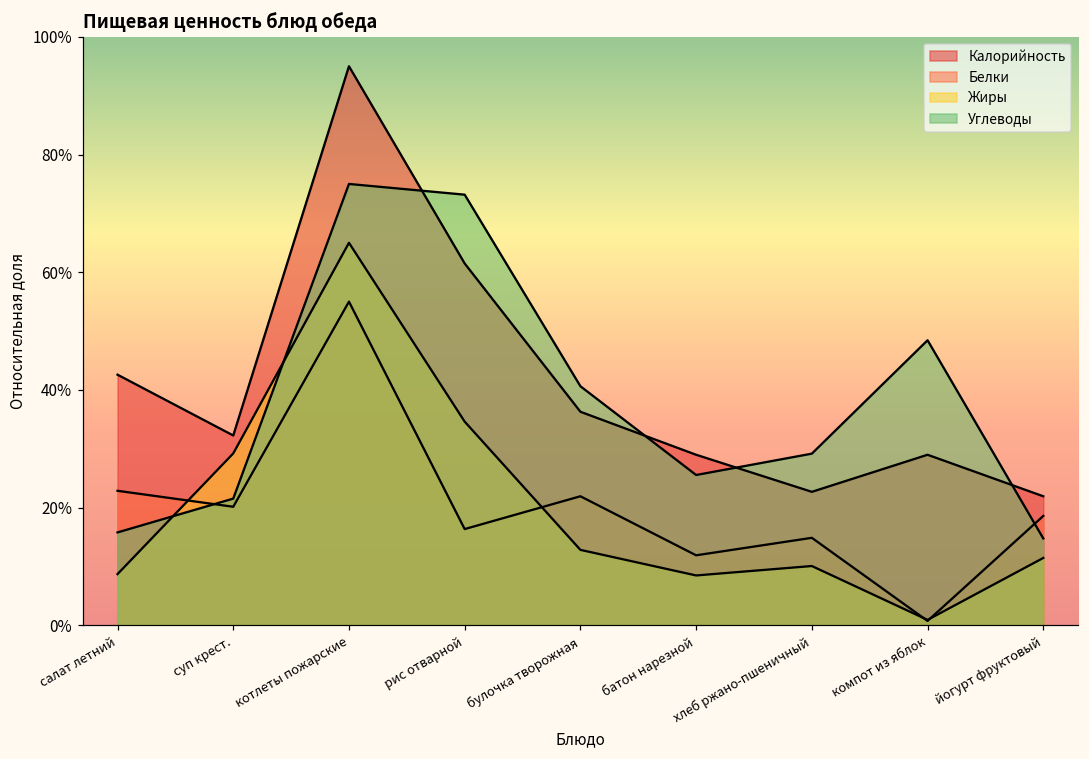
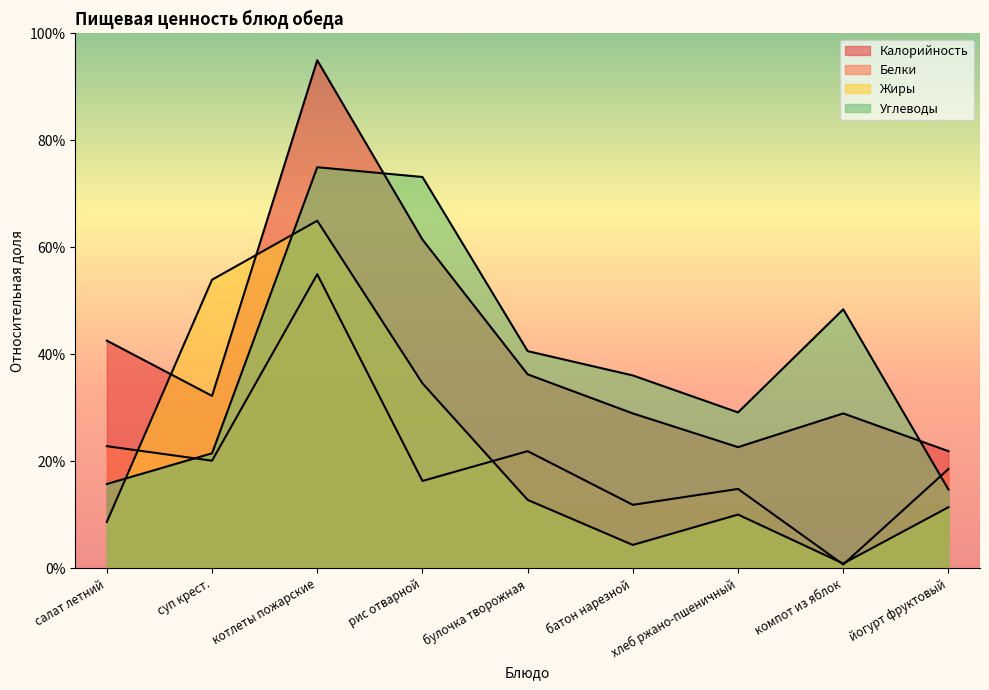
  {
    "Жиры": {
      "салат летний": "9%",
-     "суп крест.": "29%",
+     "суп крест.": "54%",
      "котлеты пожарские": "65%",
      "рис отварной": "35%",
      "булочка творожная": "13%",
-     "батон нарезной": "8%",
+     "батон нарезной": "4%",
      "хлеб ржано-пшеничный": "10%",
      "йогурт фруктовый": "11%"
    },
    "Углеводы": {
      "салат летний": "16%",
      "суп крест.": "22%",
      "котлеты пожарские": "75%",
      "рис отварной": "73%",
      "булочка творожная": "41%",
-     "батон нарезной": "26%",
+     "батон нарезной": "36%",
      "хлеб ржано-пшеничный": "29%",
      "компот из яблок": "48%",
      "йогурт фруктовый": "15%"
    }
  }
